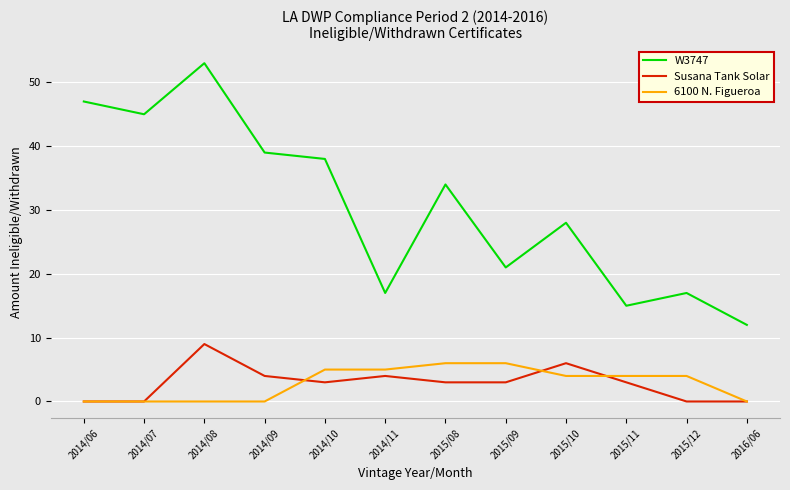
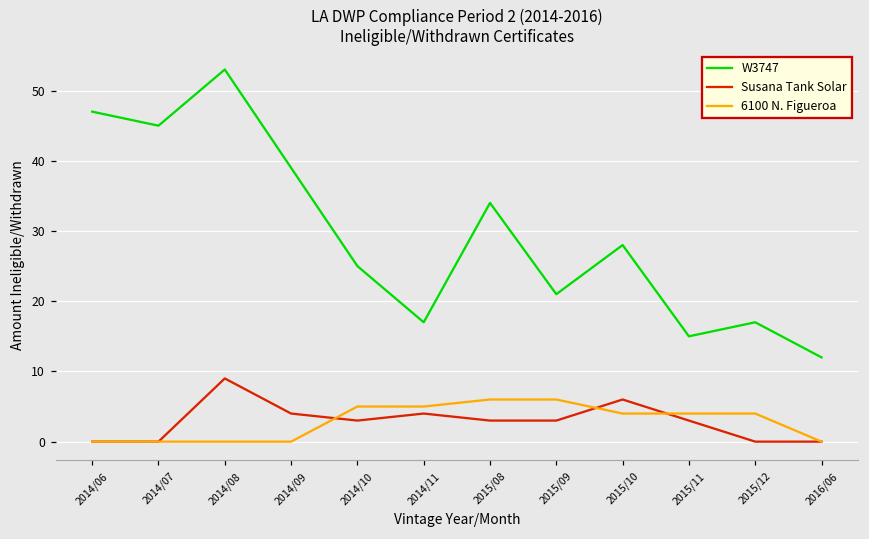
  {
    "W3747": {
      "2014/06": 47,
      "2014/07": 45,
      "2014/08": 53,
      "2014/09": 39,
-     "2014/10": 38,
+     "2014/10": 25,
      "2014/11": 17,
      "2015/08": 34,
      "2015/09": 21,
      "2015/10": 28,
      "2015/11": 15,
      "2015/12": 17,
      "2016/06": 12
    },
    "Susana Tank Solar": {
      "2014/08": 9,
      "2014/09": 4,
      "2014/10": 3,
      "2014/11": 4,
      "2015/08": 3,
      "2015/09": 3,
      "2015/10": 6,
      "2015/11": 3,
      "2015/12": 0
    },
    "6100 N. Figueroa": {
      "2014/08": 0,
      "2014/09": 0,
      "2014/10": 5,
      "2014/11": 5,
      "2015/08": 6,
      "2015/09": 6,
      "2015/10": 4,
      "2015/11": 4,
      "2015/12": 4
    }
  }
